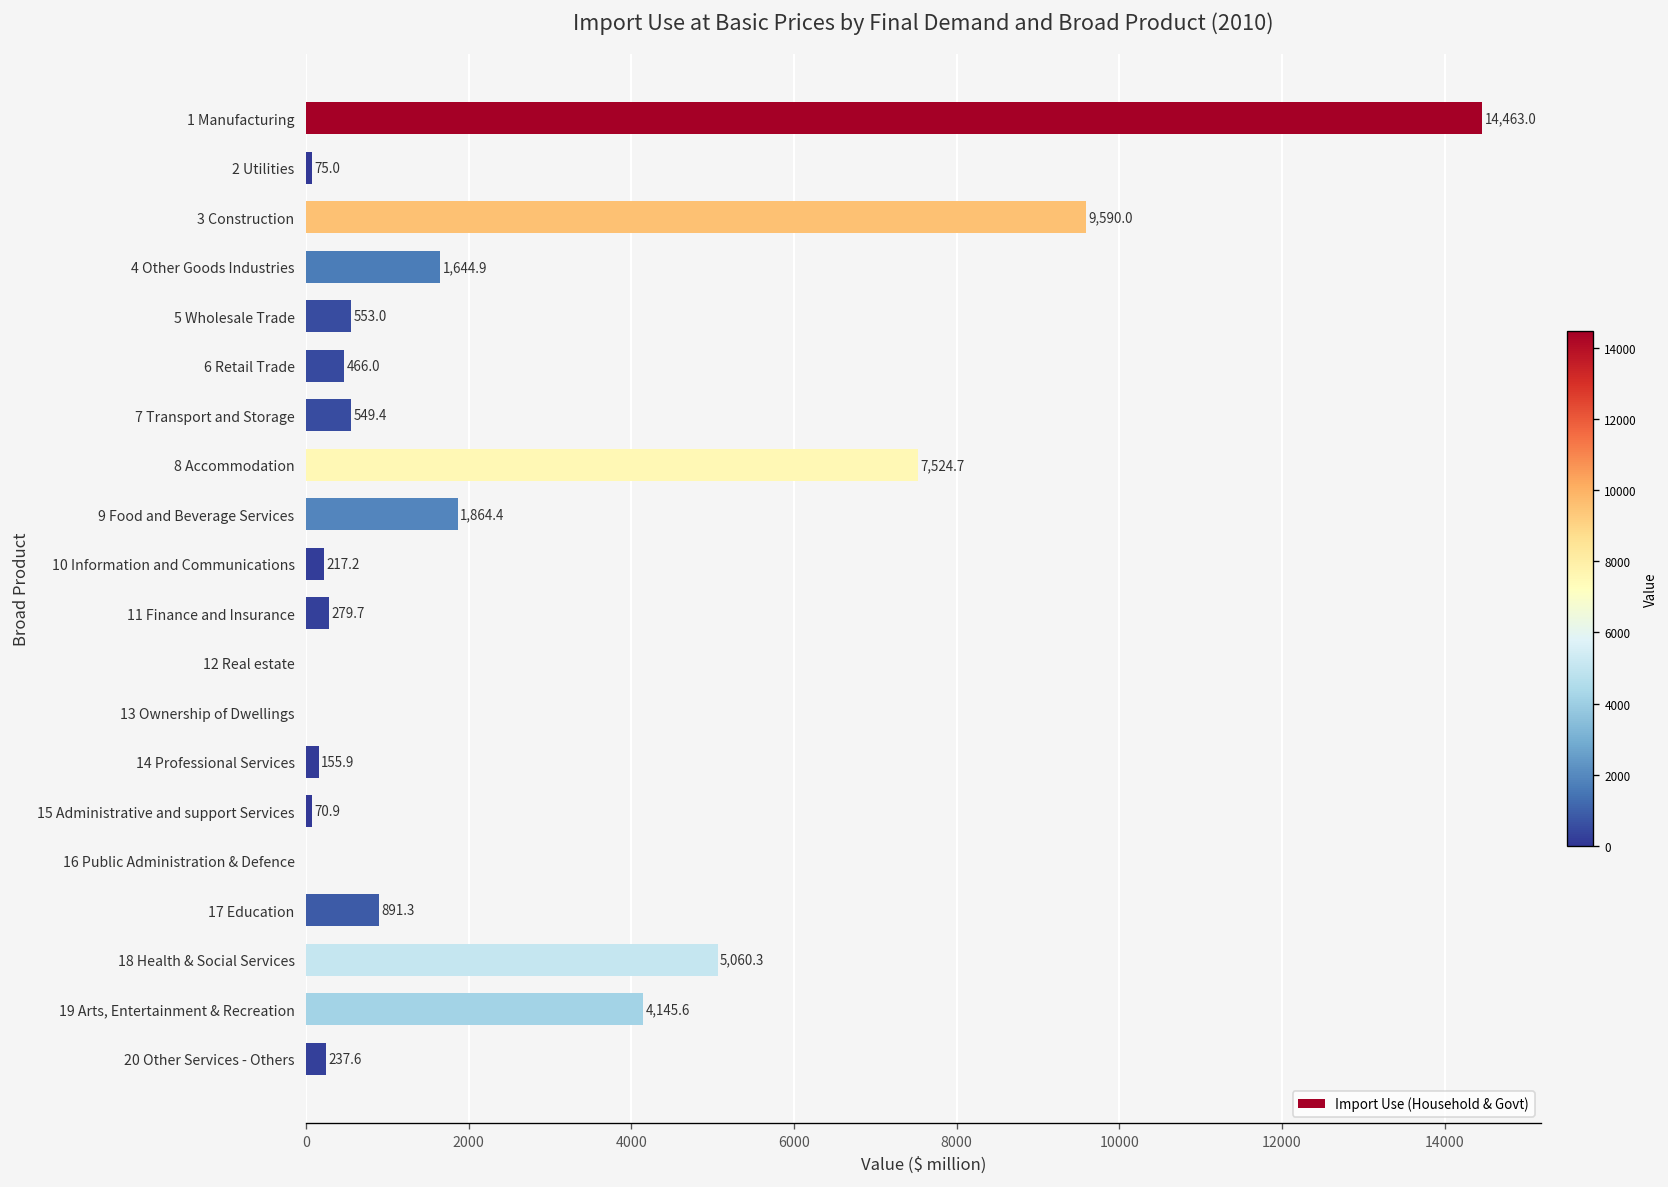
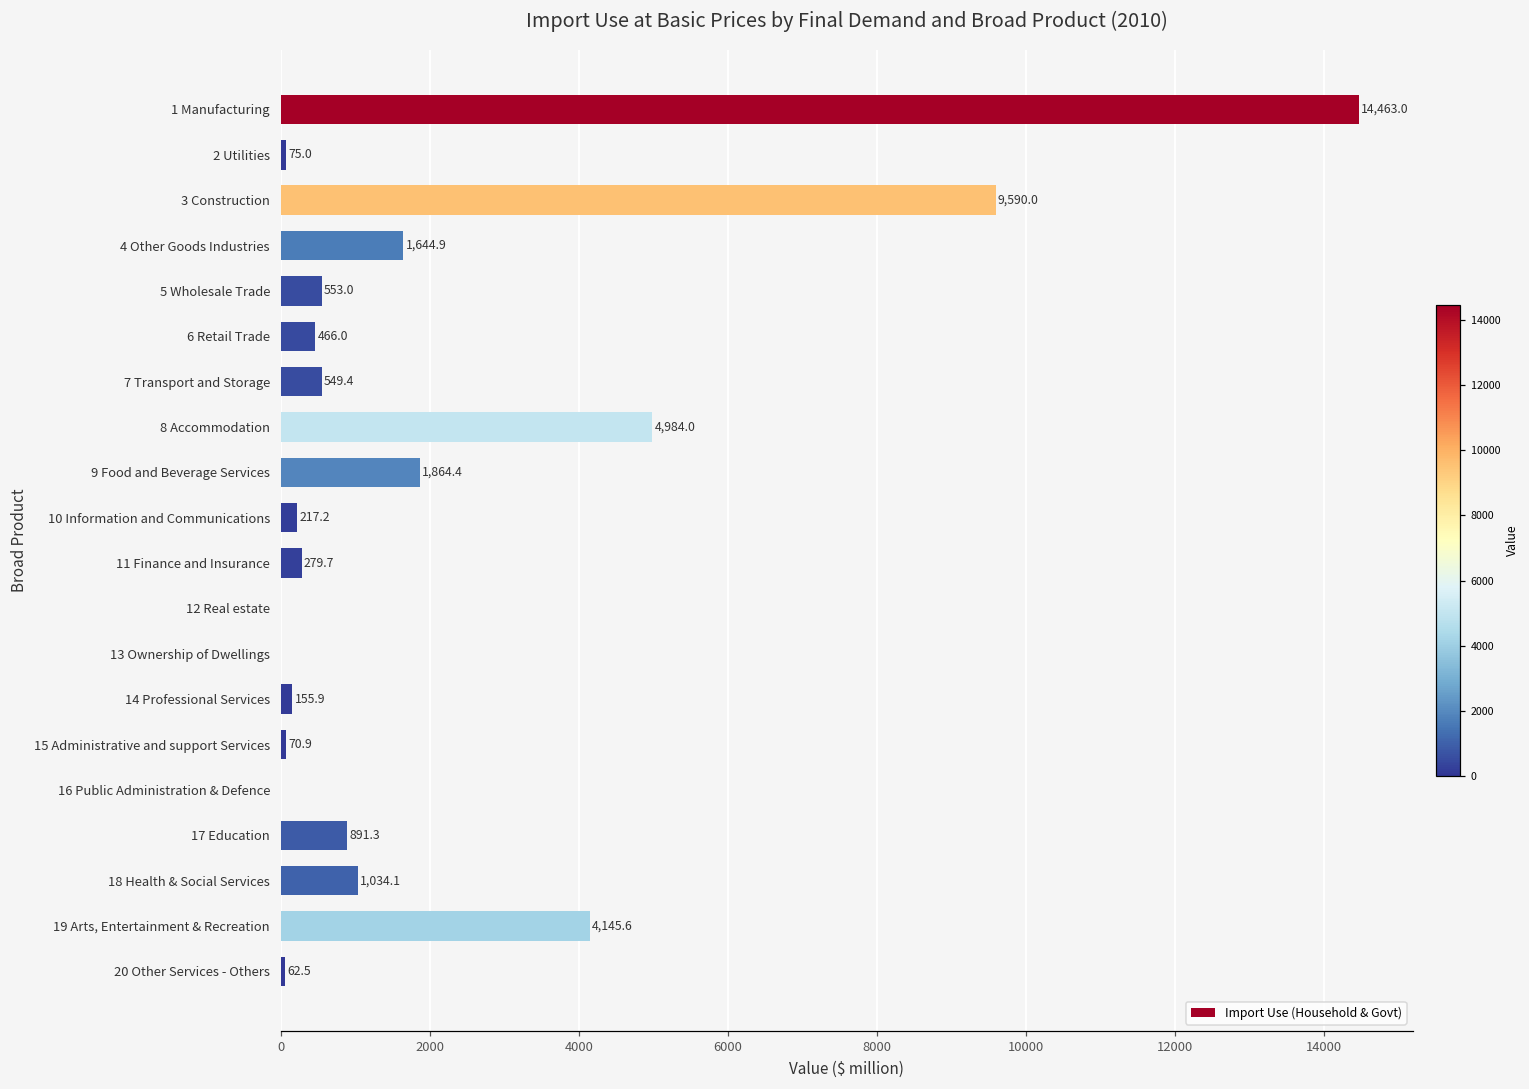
  {
    "1 Manufacturing": "14,463.0",
    "2 Utilities": "75.0",
    "3 Construction": "9,590.0",
    "4 Other Goods Industries": "1,644.9",
    "5 Wholesale Trade": "553.0",
    "6 Retail Trade": "466.0",
    "7 Transport and Storage": "549.4",
-   "8 Accommodation": "7,524.7",
+   "8 Accommodation": "4,984.0",
    "9 Food and Beverage Services": "1,864.4",
    "10 Information and Communications": "217.2",
    "11 Finance and Insurance": "279.7",
    "14 Professional Services": "155.9",
    "15 Administrative and support Services": "70.9",
    "17 Education": "891.3",
-   "18 Health & Social Services": "5,060.3",
+   "18 Health & Social Services": "1,034.1",
    "19 Arts, Entertainment & Recreation": "4,145.6",
-   "20 Other Services - Others": "237.6"
+   "20 Other Services - Others": "62.5"
  }
